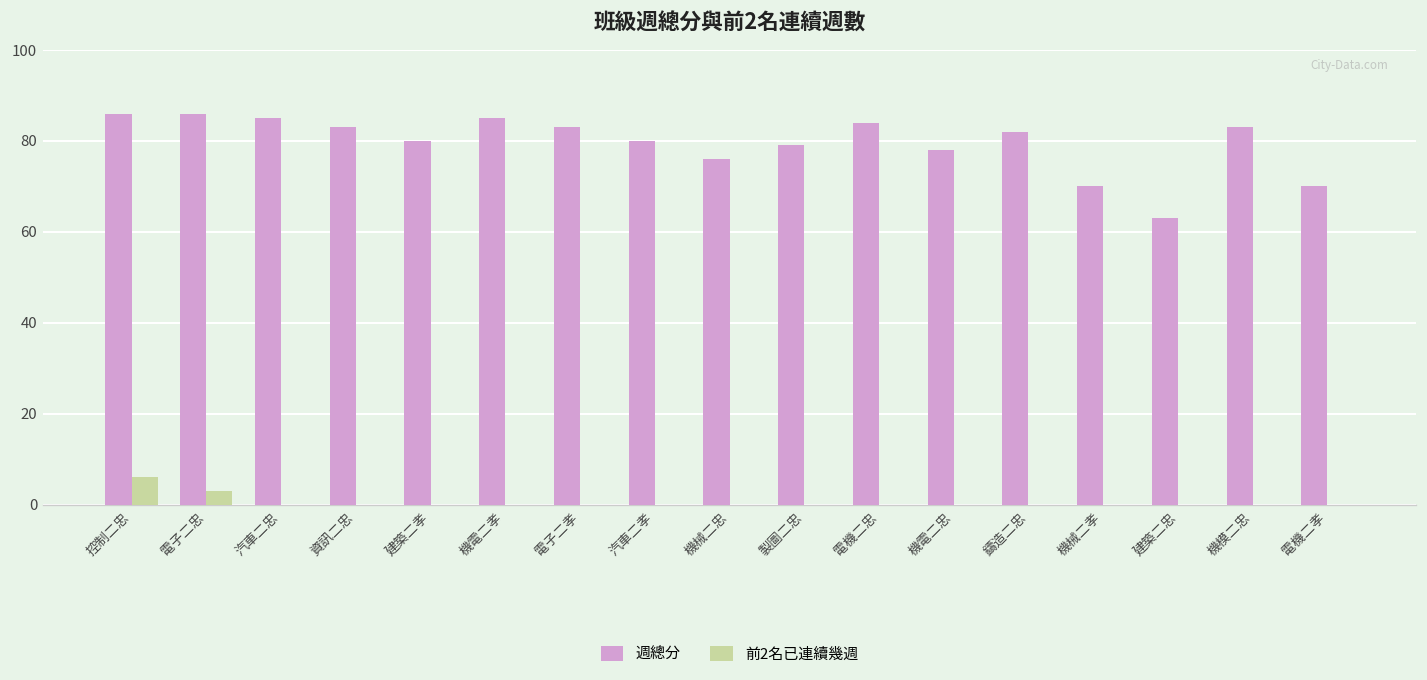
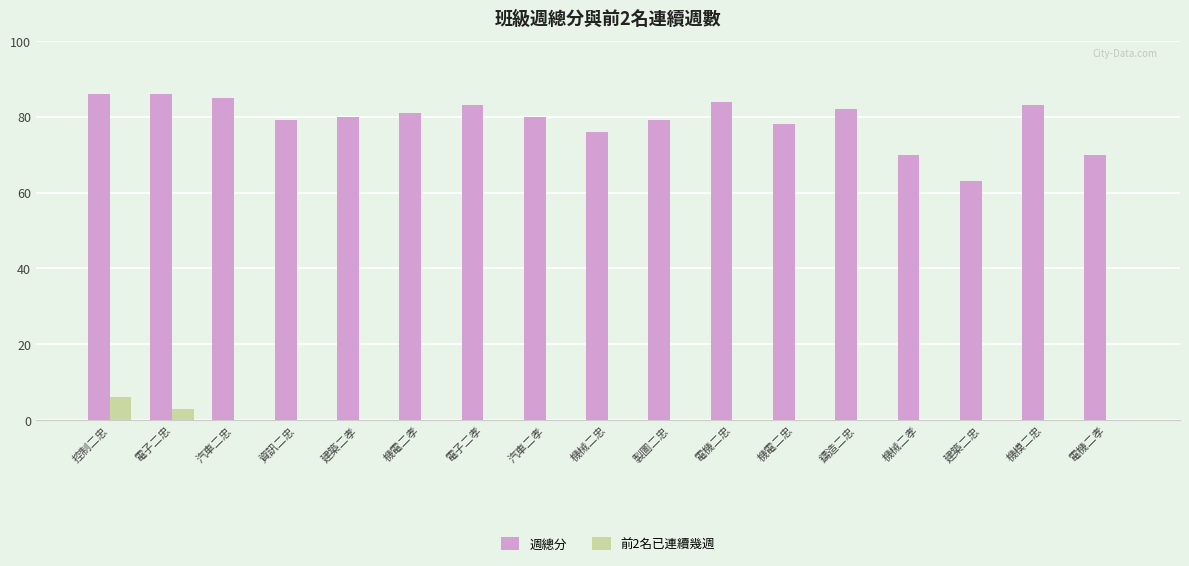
  {
    "週總分": {
      "控制二忠": 86,
      "電子二忠": 86,
      "汽車二忠": 85,
-     "資訊二忠": 83,
+     "資訊二忠": 79,
      "建築二孝": 80,
-     "機電二孝": 85,
+     "機電二孝": 81,
      "電子二孝": 83,
      "汽車二孝": 80,
      "機械二忠": 76,
      "製圖二忠": 79,
      "電機二忠": 84,
      "機電二忠": 78,
      "鑄造二忠": 82,
      "機械二孝": 70,
      "建築二忠": 63,
      "機模二忠": 83,
      "電機二孝": 70
    },
    "前2名已連續幾週": {
      "控制二忠": 6,
      "電子二忠": 3,
      "汽車二忠": 0,
      "資訊二忠": 0,
      "建築二孝": 0,
      "機電二孝": 0,
      "電子二孝": 0,
      "汽車二孝": 0,
      "機械二忠": 0,
      "製圖二忠": 0,
      "電機二忠": 0,
      "機電二忠": 0,
      "鑄造二忠": 0,
      "機械二孝": 0,
      "建築二忠": 0,
      "機模二忠": 0,
      "電機二孝": 0
    }
  }
